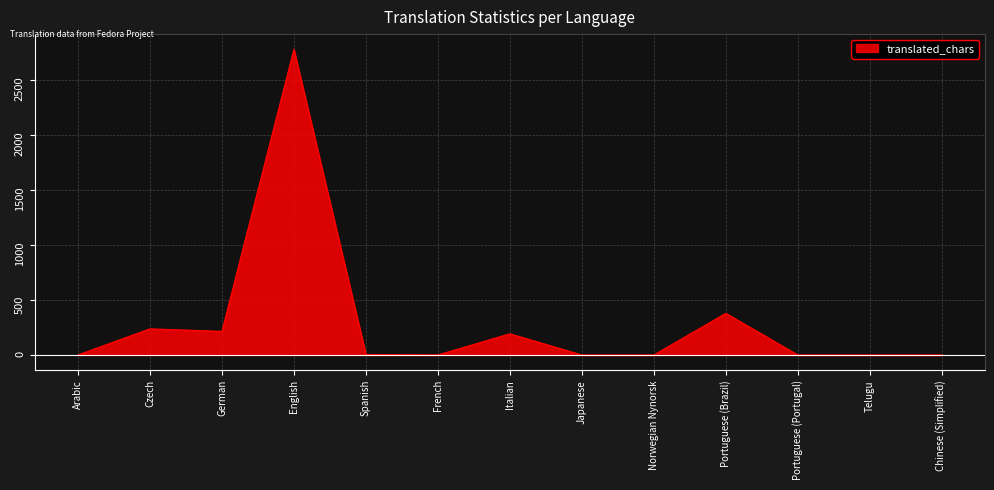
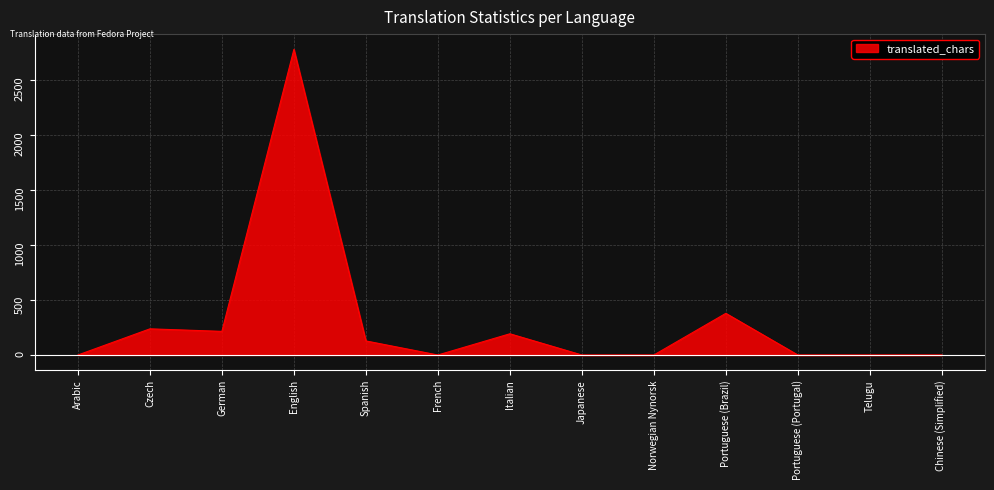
  {
    "Arabic": 0,
    "Czech": 240,
    "German": 220,
    "English": 2780,
-   "Spanish": 10,
+   "Spanish": 130,
    "French": 0,
    "Italian": 190,
    "Japanese": 0,
    "Norwegian Nynorsk": 0,
    "Portuguese (Brazil)": 380,
    "Portuguese (Portugal)": 0,
    "Telugu": 0,
    "Chinese (Simplified)": 0
  }
